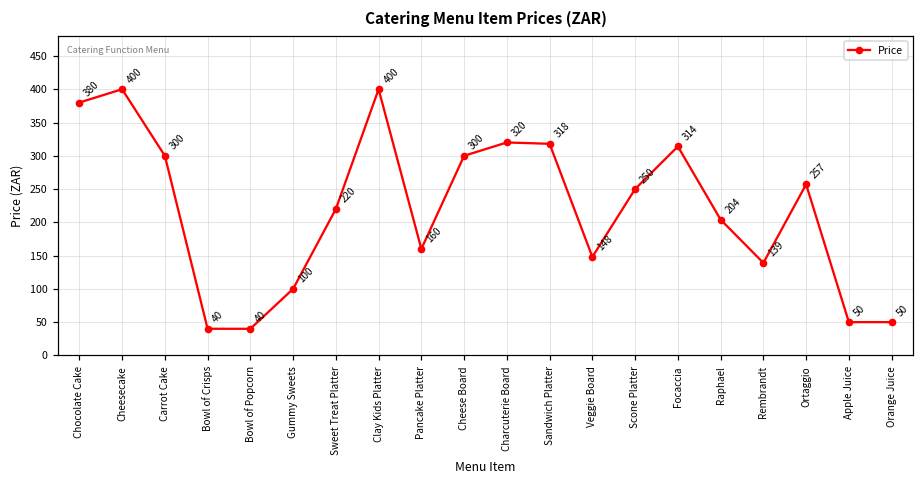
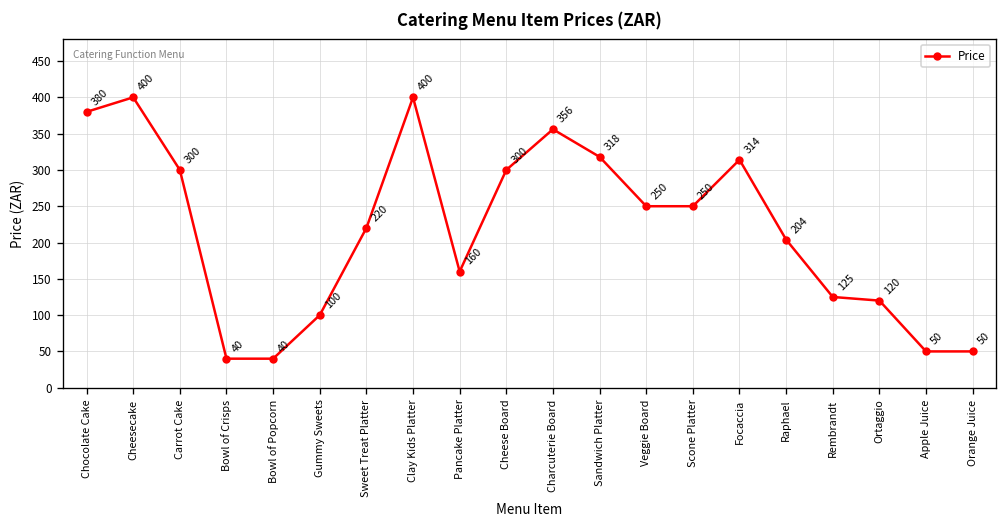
  {
    "Chocolate Cake": 380,
    "Cheesecake": 400,
    "Carrot Cake": 300,
    "Bowl of Crisps": 40,
    "Bowl of Popcorn": 40,
    "Gummy Sweets": 100,
    "Sweet Treat Platter": 220,
    "Clay Kids Platter": 400,
    "Pancake Platter": 160,
    "Cheese Board": 300,
-   "Charcuterie Board": 320,
+   "Charcuterie Board": 356,
    "Sandwich Platter": 318,
-   "Veggie Board": 148,
+   "Veggie Board": 250,
    "Scone Platter": 250,
    "Focaccia": 314,
    "Raphael": 204,
-   "Rembrandt": 139,
-   "Ortaggio": 257,
+   "Rembrandt": 125,
+   "Ortaggio": 120,
    "Apple Juice": 50,
    "Orange Juice": 50
  }
